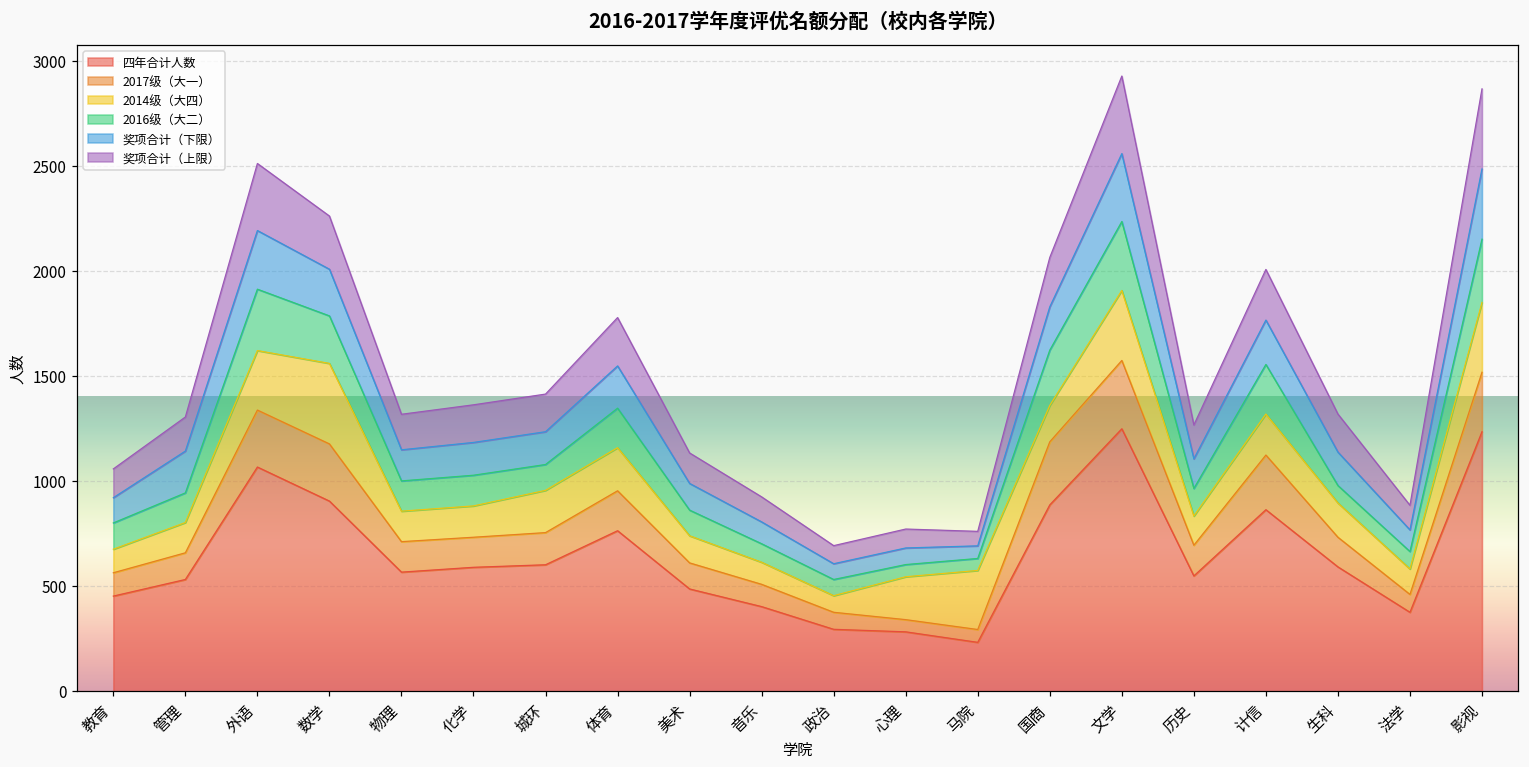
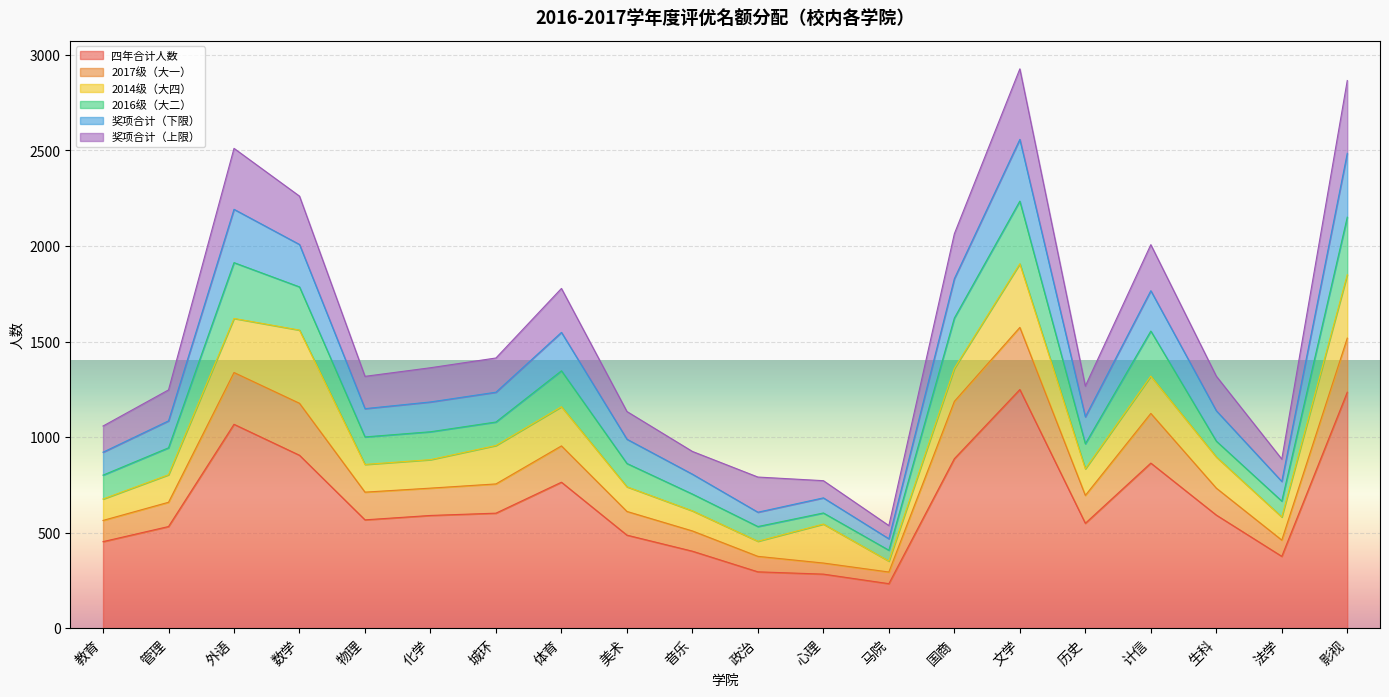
  {
    "2014级（大四）": {
      "教育": 110,
      "管理": 140,
      "外语": 280,
      "数学": 380,
      "物理": 150,
      "化学": 150,
      "城环": 200,
      "体育": 210,
      "美术": 130,
      "音乐": 110,
      "政治": 80,
      "心理": 200,
-     "马院": 280,
+     "马院": 60,
      "国商": 170,
      "文学": 330,
      "历史": 140,
      "计信": 200,
      "生科": 160,
      "法学": 120,
      "影视": 330
    },
    "2016级（大二）": {
      "教育": 130,
      "管理": 140,
      "外语": 290,
      "数学": 230,
      "物理": 140,
      "化学": 150,
      "城环": 120,
      "体育": 190,
      "美术": 120,
      "音乐": 90,
      "政治": 80,
      "心理": 60,
      "马院": 60,
      "国商": 260,
      "文学": 330,
      "历史": 130,
      "计信": 240,
      "生科": 80,
      "法学": 80,
      "影视": 300
    },
    "奖项合计（下限）": {
      "教育": 120,
-     "管理": 200,
+     "管理": 140,
      "外语": 280,
      "数学": 220,
      "物理": 150,
      "化学": 160,
      "城环": 160,
      "体育": 200,
      "美术": 130,
      "音乐": 100,
      "政治": 80,
      "心理": 80,
      "马院": 60,
      "国商": 210,
      "文学": 320,
      "历史": 140,
      "计信": 210,
      "生科": 160,
      "法学": 100,
      "影视": 330
    },
    "奖项合计（上限）": {
      "教育": 140,
      "管理": 160,
      "外语": 320,
      "数学": 250,
      "物理": 170,
      "化学": 180,
      "城环": 180,
      "体育": 230,
      "美术": 150,
      "音乐": 120,
-     "政治": 90,
+     "政治": 180,
      "心理": 90,
      "马院": 70,
      "国商": 240,
      "文学": 370,
      "历史": 160,
      "计信": 240,
      "生科": 180,
      "法学": 120,
      "影视": 380
    }
  }
